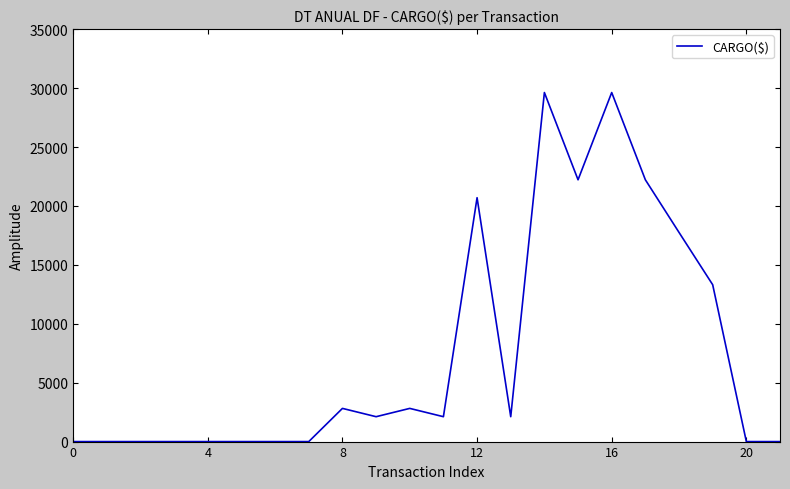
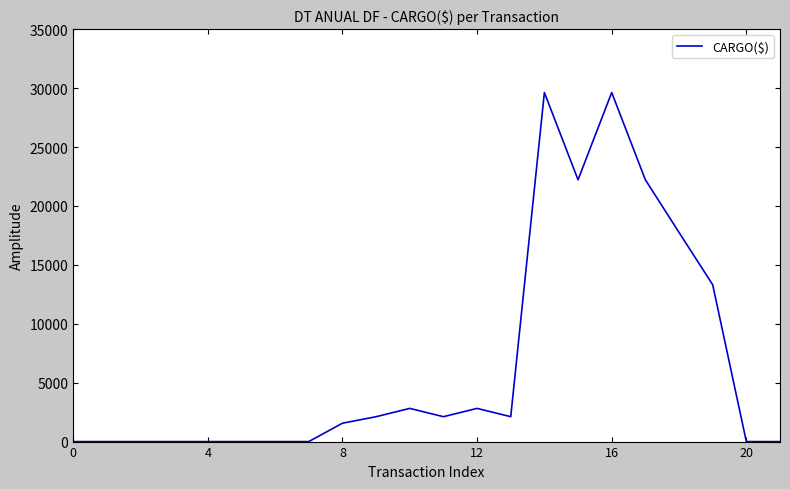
  {
    "0": 0,
    "4": 0,
-   "8": 2800,
-   "12": 20700,
+   "8": 1600,
+   "12": 2800,
    "16": 29600,
    "20": 0
  }
